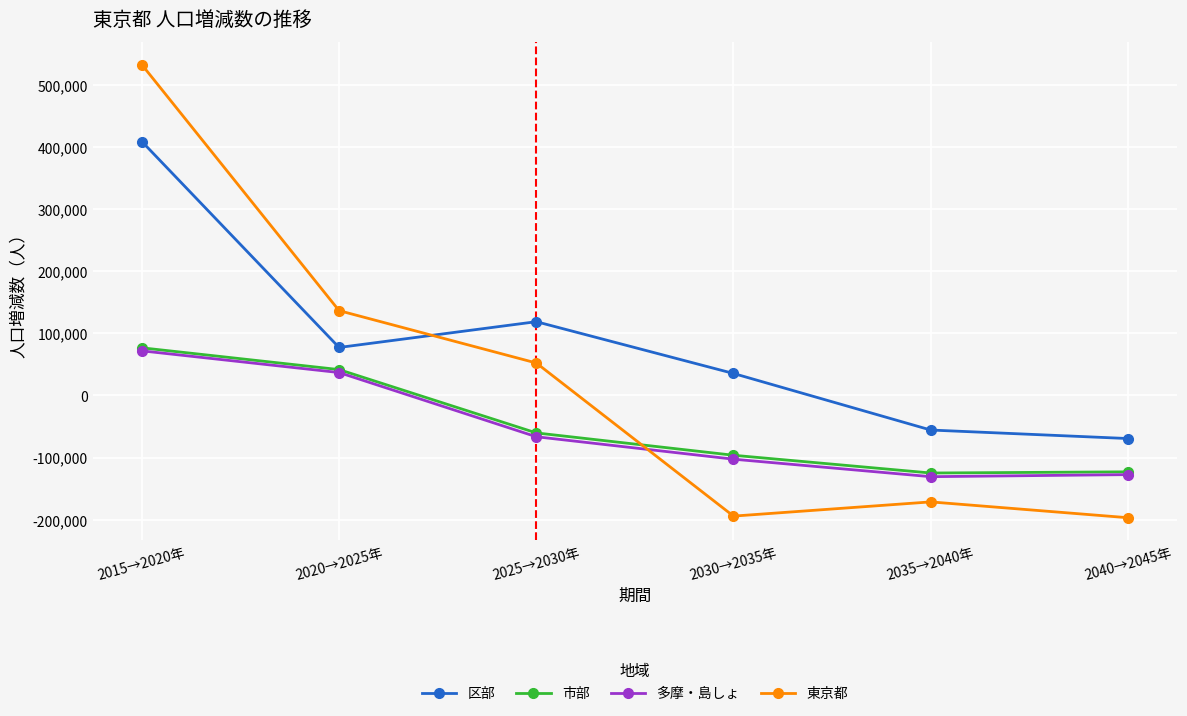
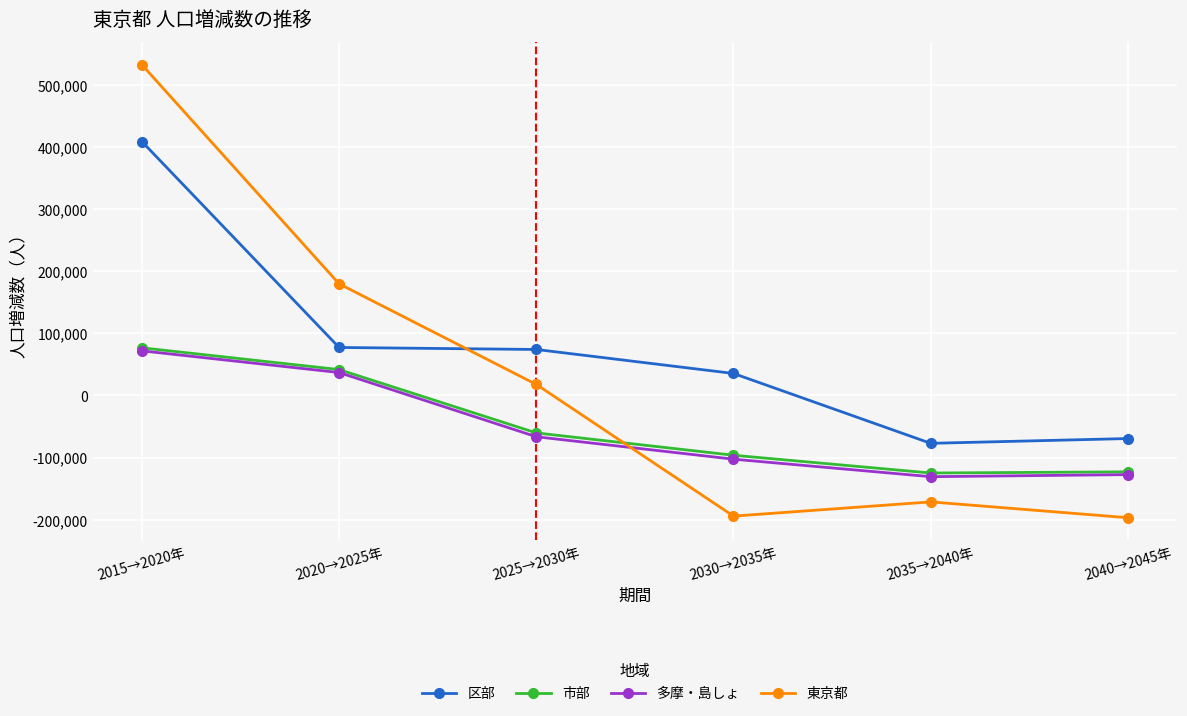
  {
    "区部": {
      "2015→2020年": "410,000",
      "2020→2025年": "80,000",
-     "2025→2030年": "120,000",
+     "2025→2030年": "70,000",
      "2030→2035年": "40,000",
-     "2035→2040年": "-60,000",
+     "2035→2040年": "-80,000",
      "2040→2045年": "-70,000"
    },
    "市部": {
      "2015→2020年": "80,000",
      "2020→2025年": "40,000",
      "2025→2030年": "-60,000",
      "2030→2035年": "-100,000",
      "2035→2040年": "-120,000",
      "2040→2045年": "-120,000"
    },
    "多摩・島しょ": {
      "2015→2020年": "70,000",
      "2020→2025年": "40,000",
      "2025→2030年": "-70,000",
      "2030→2035年": "-100,000",
      "2035→2040年": "-130,000",
      "2040→2045年": "-130,000"
    },
    "東京都": {
      "2015→2020年": "530,000",
-     "2020→2025年": "140,000",
-     "2025→2030年": "50,000",
+     "2020→2025年": "180,000",
+     "2025→2030年": "20,000",
      "2030→2035年": "-190,000",
      "2035→2040年": "-170,000",
      "2040→2045年": "-200,000"
    }
  }
